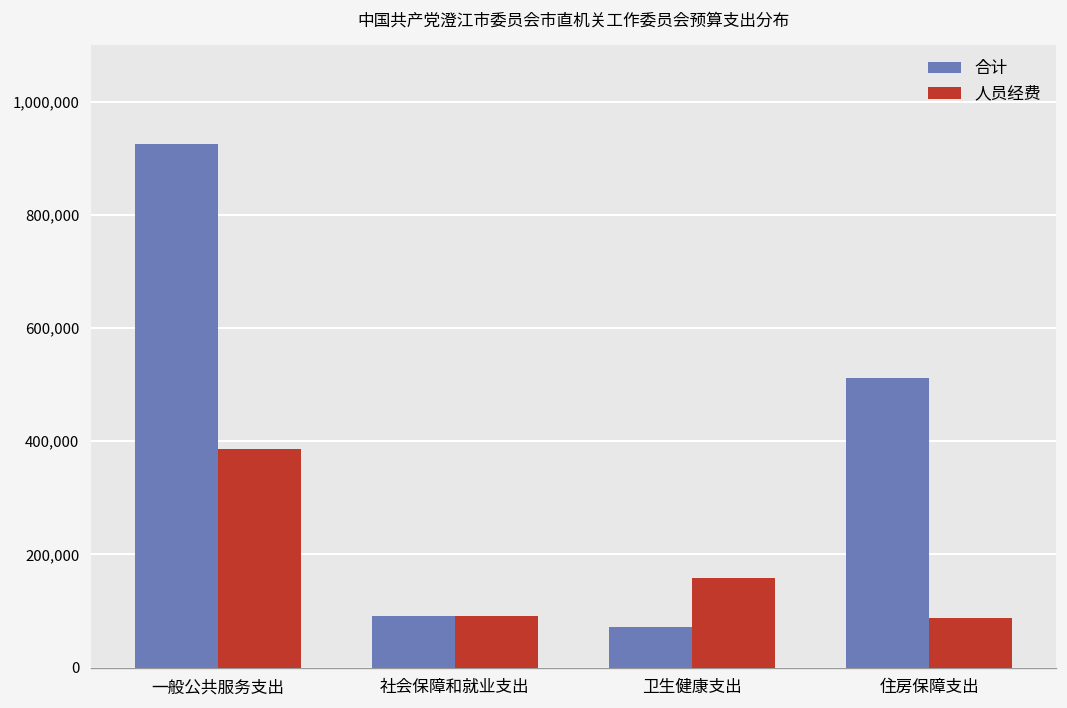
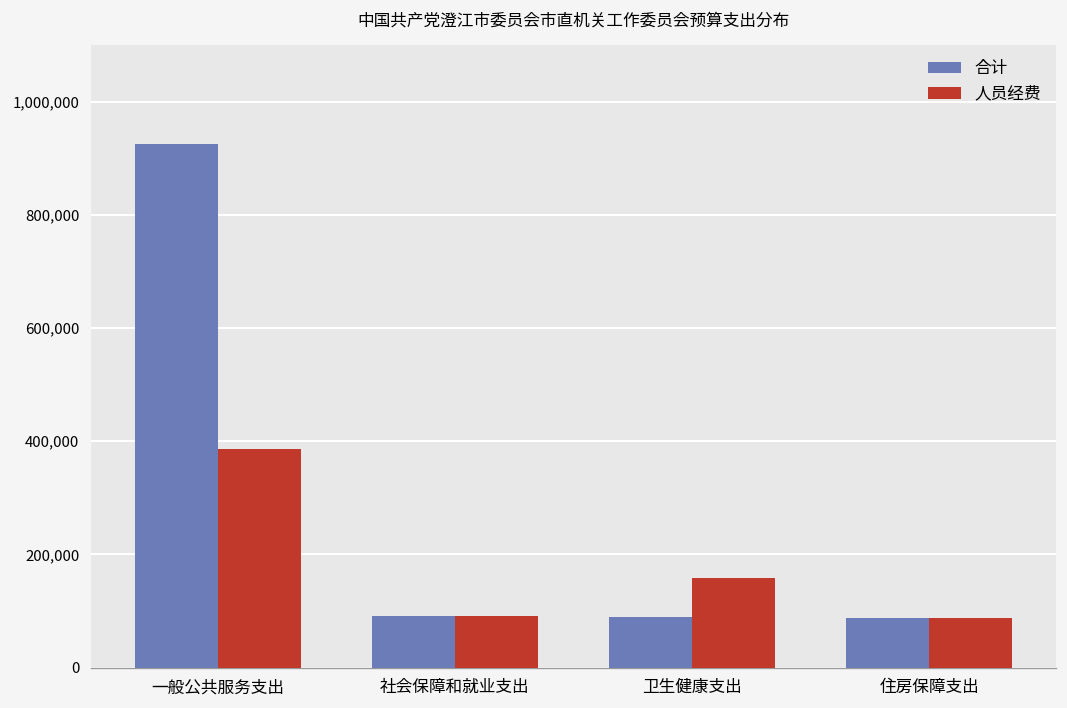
  {
    "合计": {
      "一般公共服务支出": "920,000",
      "社会保障和就业支出": "90,000",
-     "卫生健康支出": "70,000",
-     "住房保障支出": "510,000"
+     "卫生健康支出": "90,000",
+     "住房保障支出": "90,000"
    },
    "人员经费": {
      "一般公共服务支出": "390,000",
      "社会保障和就业支出": "90,000",
      "卫生健康支出": "160,000",
      "住房保障支出": "90,000"
    }
  }
